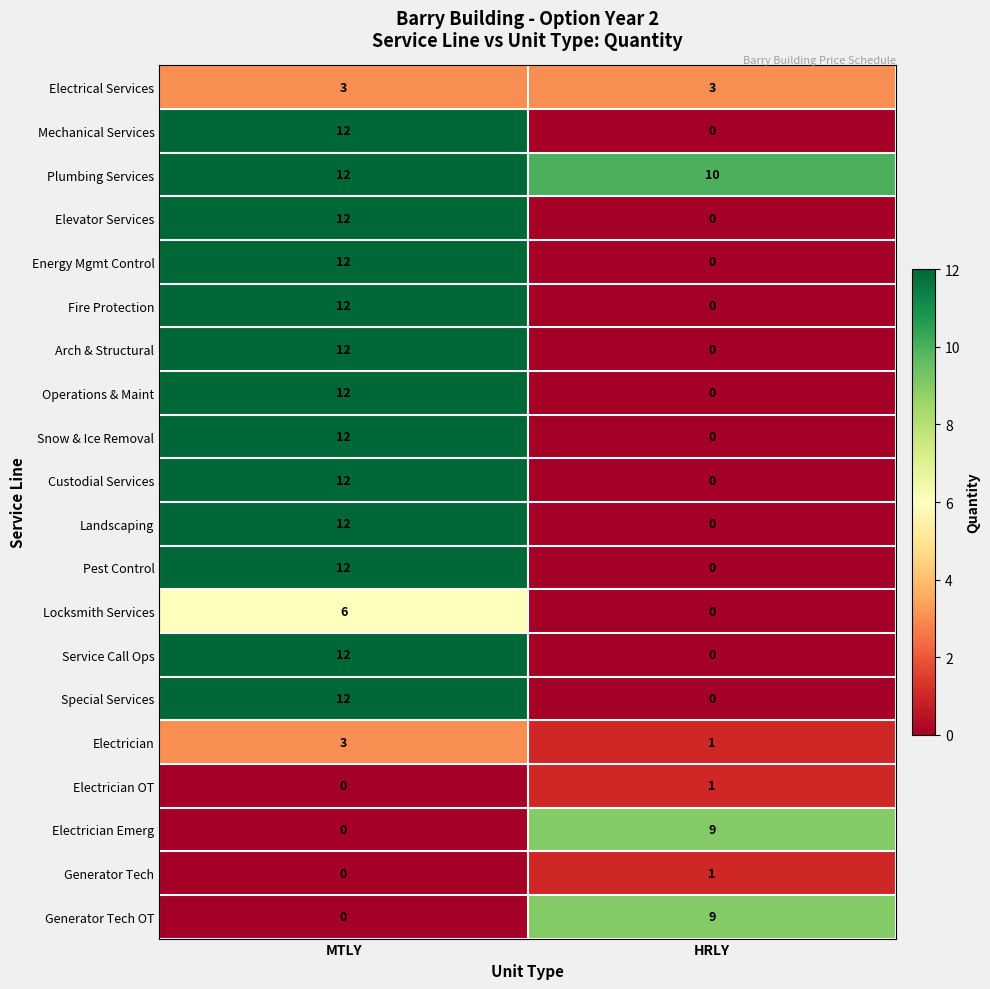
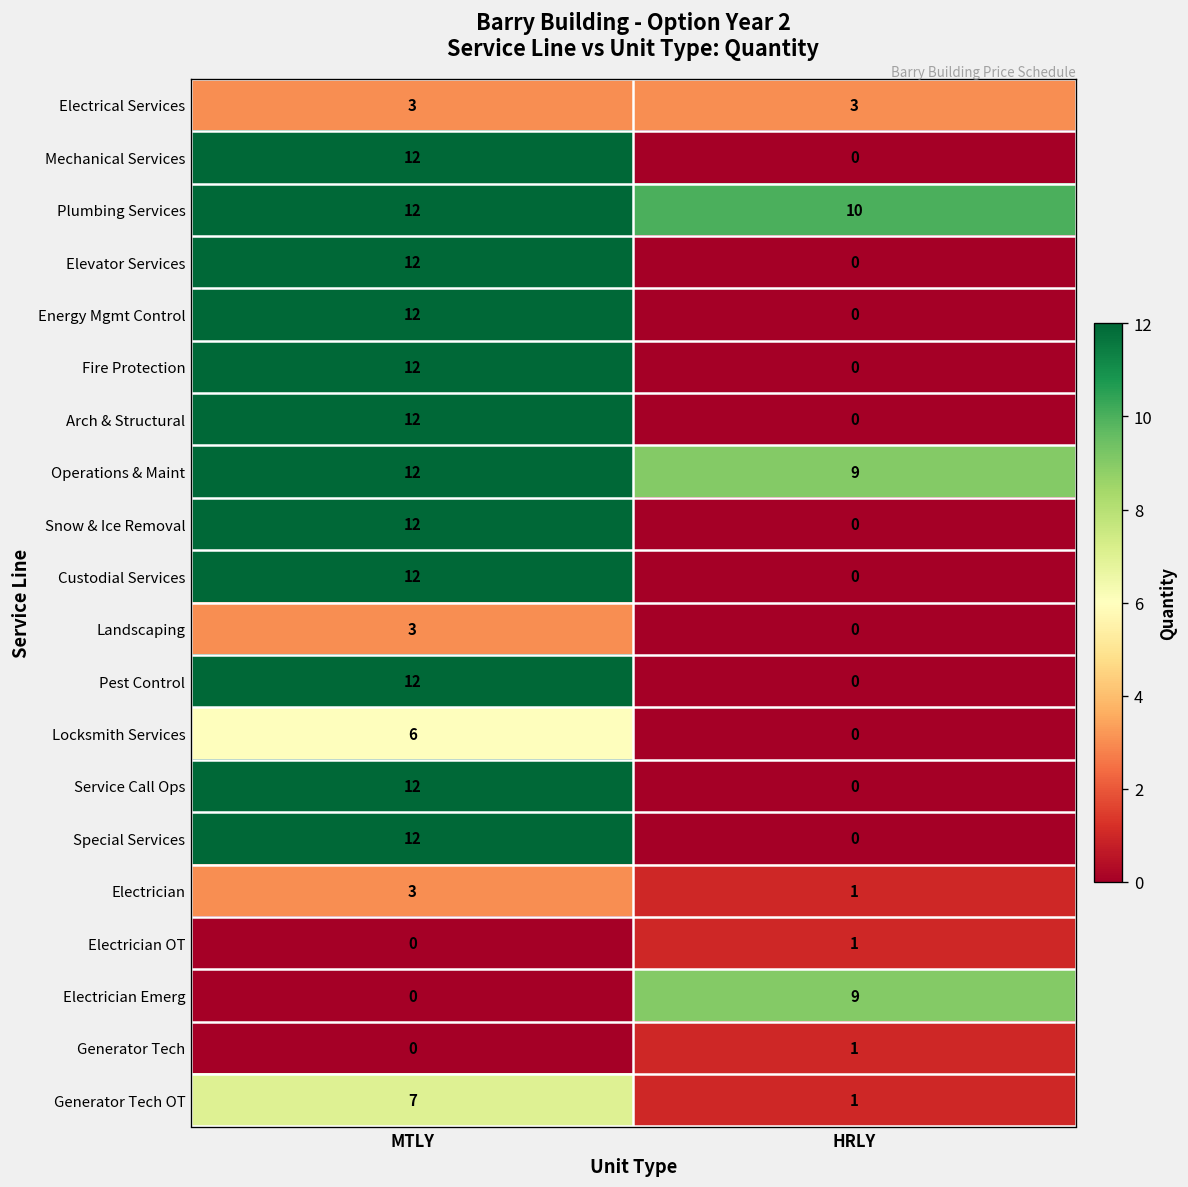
  {
    "Electrical Services": {
      "MTLY": 3,
      "HRLY": 3
    },
    "Mechanical Services": {
      "MTLY": 12,
      "HRLY": 0
    },
    "Plumbing Services": {
      "MTLY": 12,
      "HRLY": 10
    },
    "Elevator Services": {
      "MTLY": 12,
      "HRLY": 0
    },
    "Energy Mgmt Control": {
      "MTLY": 12,
      "HRLY": 0
    },
    "Fire Protection": {
      "MTLY": 12,
      "HRLY": 0
    },
    "Arch & Structural": {
      "MTLY": 12,
      "HRLY": 0
    },
    "Operations & Maint": {
      "MTLY": 12,
-     "HRLY": 0
+     "HRLY": 9
    },
    "Snow & Ice Removal": {
      "MTLY": 12,
      "HRLY": 0
    },
    "Custodial Services": {
      "MTLY": 12,
      "HRLY": 0
    },
    "Landscaping": {
-     "MTLY": 12,
+     "MTLY": 3,
      "HRLY": 0
    },
    "Pest Control": {
      "MTLY": 12,
      "HRLY": 0
    },
    "Locksmith Services": {
      "MTLY": 6,
      "HRLY": 0
    },
    "Service Call Ops": {
      "MTLY": 12,
      "HRLY": 0
    },
    "Special Services": {
      "MTLY": 12,
      "HRLY": 0
    },
    "Electrician": {
      "MTLY": 3,
      "HRLY": 1
    },
    "Electrician OT": {
      "MTLY": 0,
      "HRLY": 1
    },
    "Electrician Emerg": {
      "MTLY": 0,
      "HRLY": 9
    },
    "Generator Tech": {
      "MTLY": 0,
      "HRLY": 1
    },
    "Generator Tech OT": {
-     "MTLY": 0,
-     "HRLY": 9
+     "MTLY": 7,
+     "HRLY": 1
    }
  }
